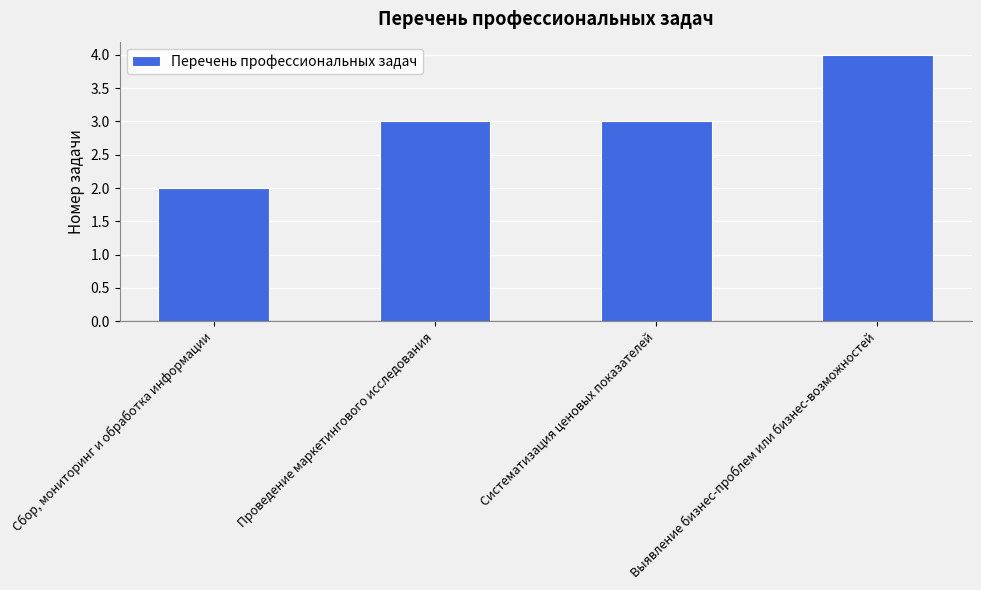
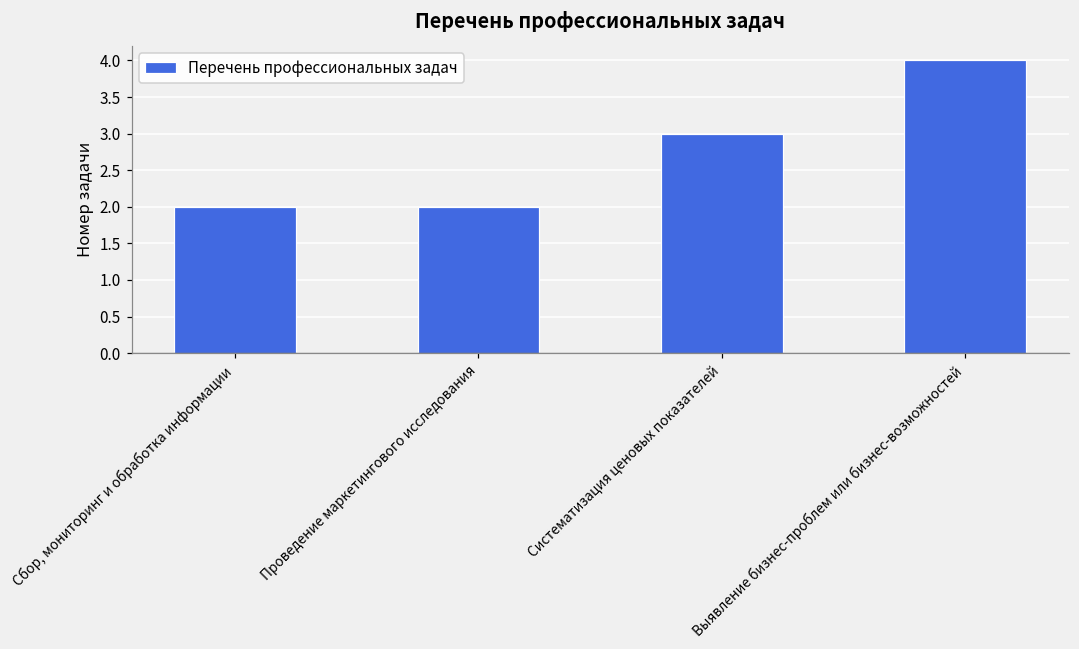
  {
    "Сбор, мониторинг и обработка информации": 2,
-   "Проведение маркетингового исследования": 3,
+   "Проведение маркетингового исследования": 2,
    "Систематизация ценовых показателей": 3,
    "Выявление бизнес-проблем или бизнес-возможностей": 4
  }
